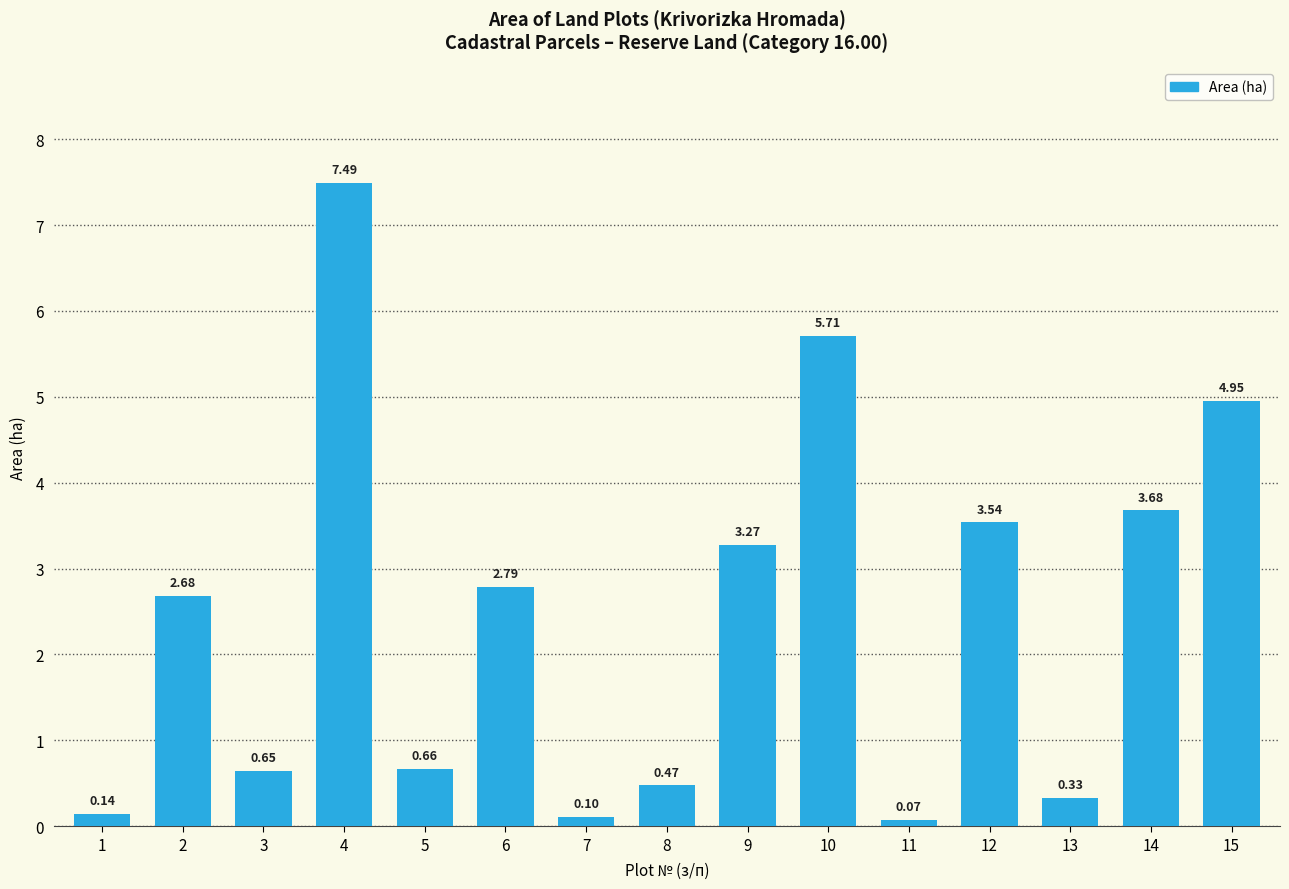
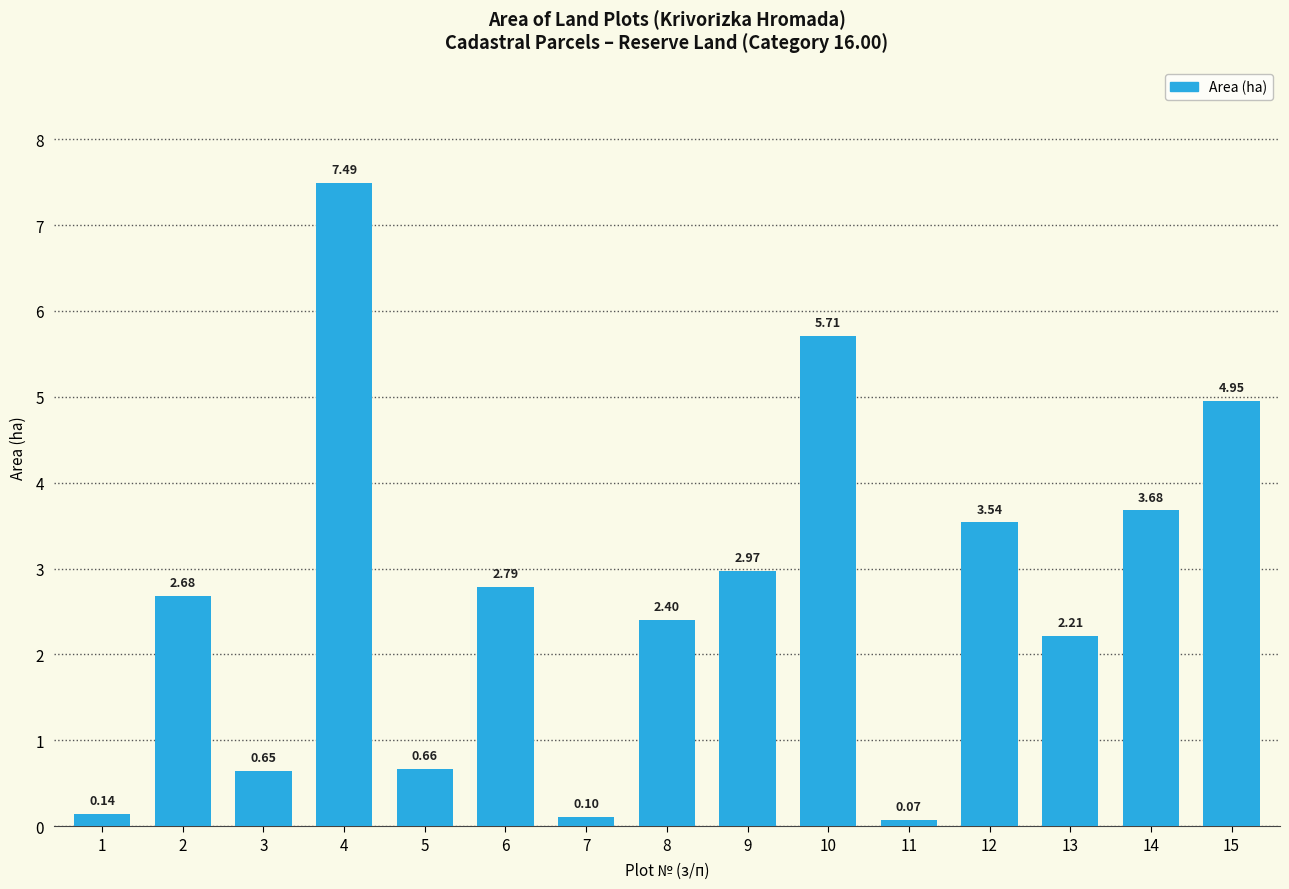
  {
    "1": 0.14,
    "2": 2.68,
    "3": 0.65,
    "4": 7.49,
    "5": 0.66,
    "6": 2.79,
    "7": 0.10,
-   "8": 0.47,
-   "9": 3.27,
+   "8": 2.40,
+   "9": 2.97,
    "10": 5.71,
    "11": 0.07,
    "12": 3.54,
-   "13": 0.33,
+   "13": 2.21,
    "14": 3.68,
    "15": 4.95
  }
